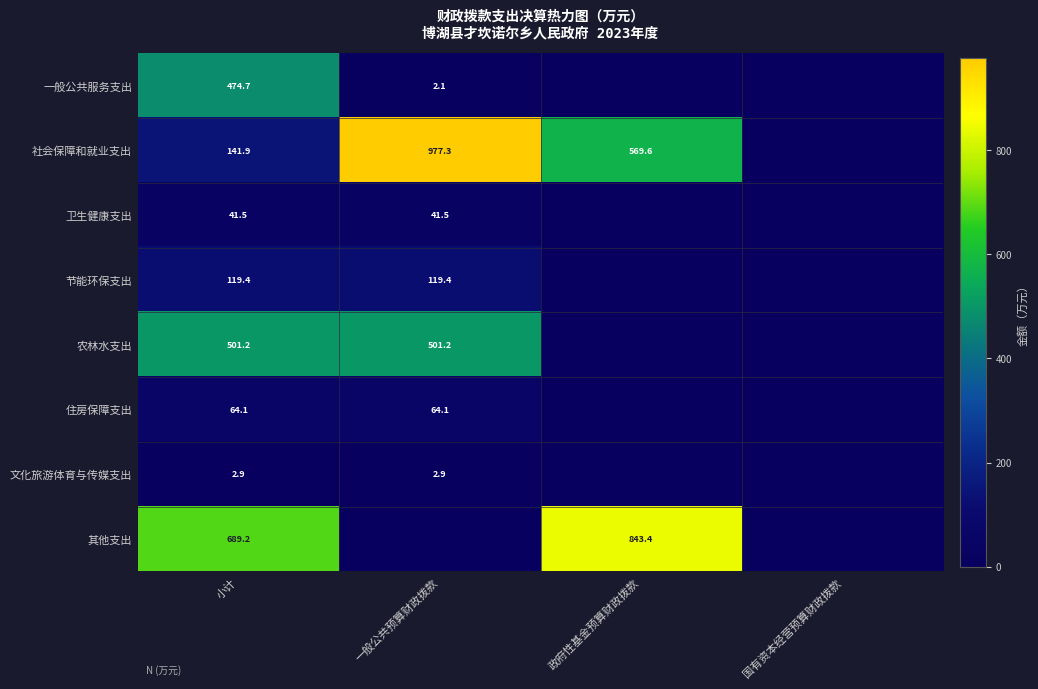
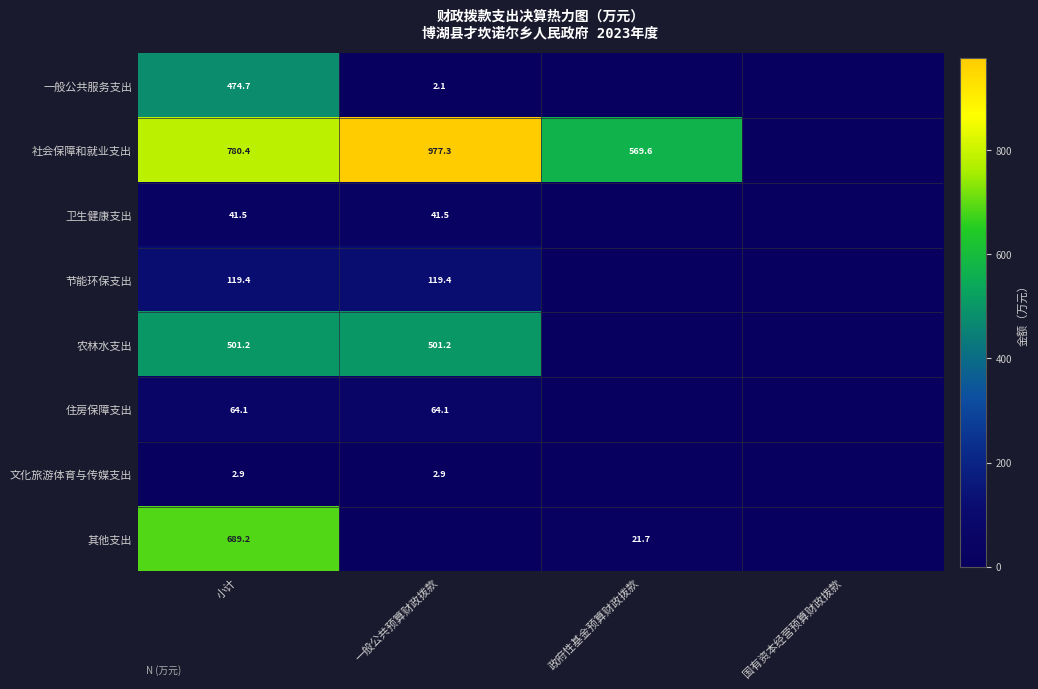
  {
    "一般公共服务支出": {
      "小计": 474.7,
      "一般公共预算财政拨款": 2.1
    },
    "社会保障和就业支出": {
-     "小计": 141.9,
+     "小计": 780.4,
      "一般公共预算财政拨款": 977.3,
      "政府性基金预算财政拨款": 569.6
    },
    "卫生健康支出": {
      "小计": 41.5,
      "一般公共预算财政拨款": 41.5
    },
    "节能环保支出": {
      "小计": 119.4,
      "一般公共预算财政拨款": 119.4
    },
    "农林水支出": {
      "小计": 501.2,
      "一般公共预算财政拨款": 501.2
    },
    "住房保障支出": {
      "小计": 64.1,
      "一般公共预算财政拨款": 64.1
    },
    "文化旅游体育与传媒支出": {
      "小计": 2.9,
      "一般公共预算财政拨款": 2.9
    },
    "其他支出": {
      "小计": 689.2,
-     "政府性基金预算财政拨款": 843.4
+     "政府性基金预算财政拨款": 21.7
    }
  }
